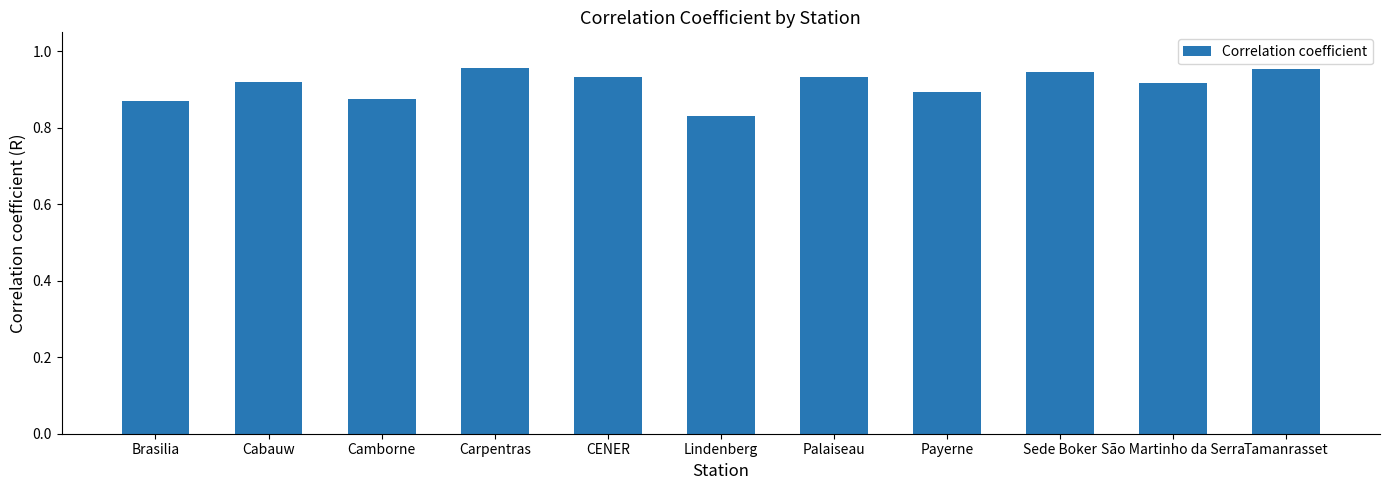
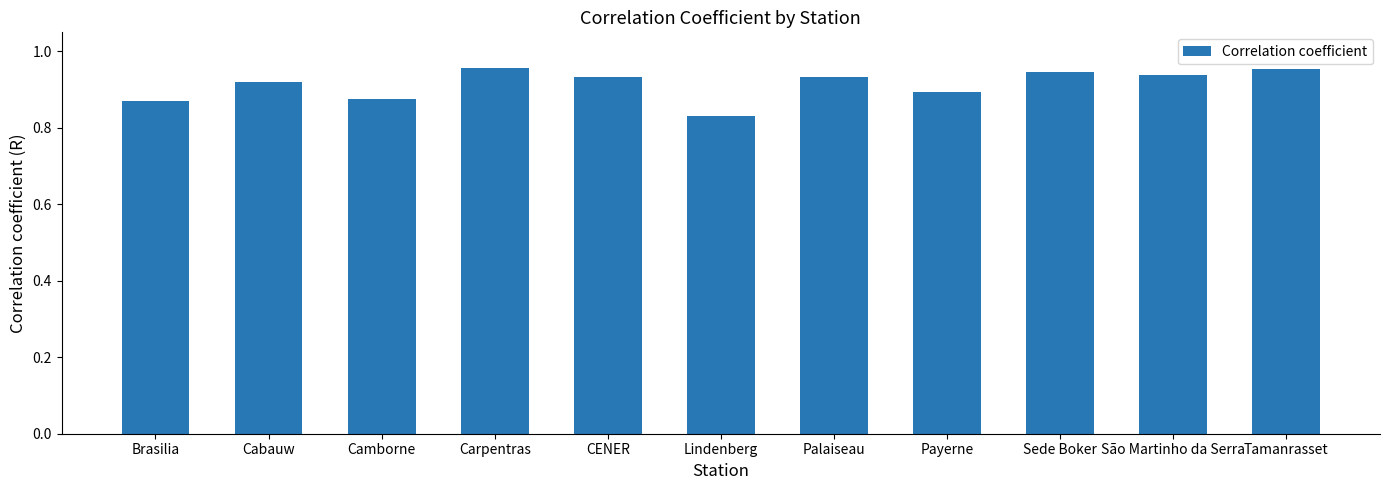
  {
    "Brasilia": 0.87,
    "Cabauw": 0.92,
    "Camborne": 0.88,
    "Carpentras": 0.96,
    "CENER": 0.93,
    "Lindenberg": 0.83,
    "Palaiseau": 0.93,
    "Payerne": 0.89,
    "Sede Boker": 0.95,
-   "São Martinho da Serra": 0.92,
+   "São Martinho da Serra": 0.94,
    "Tamanrasset": 0.95
  }
